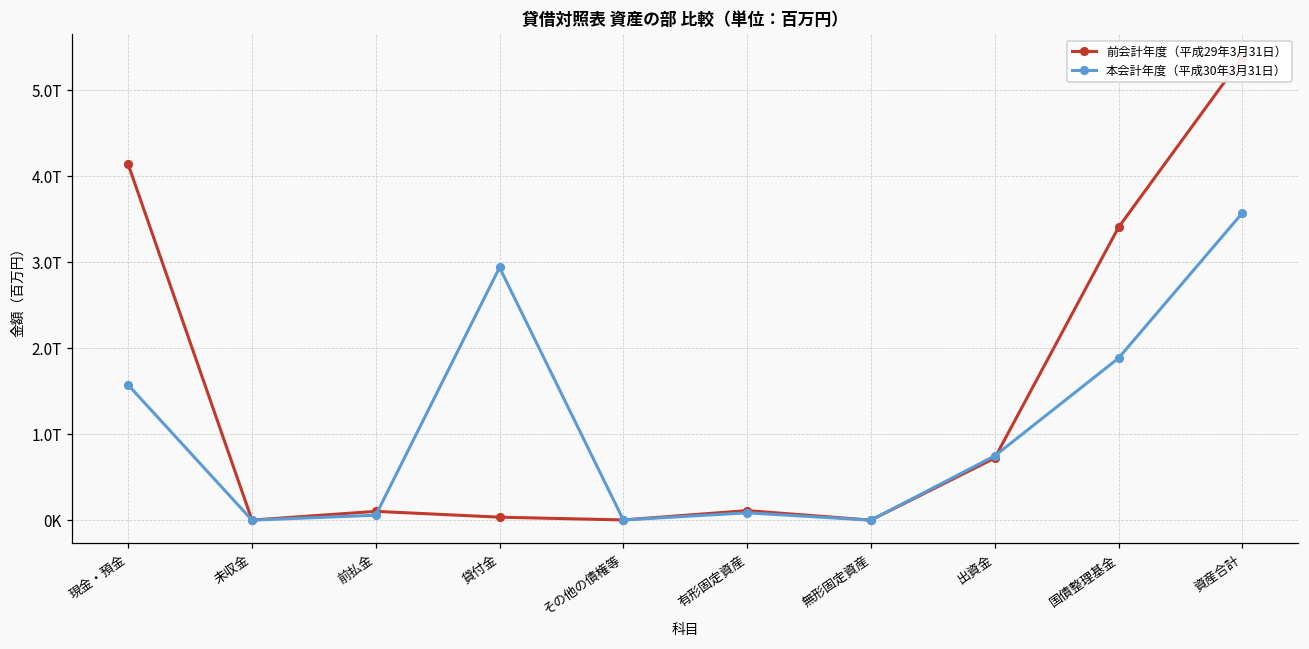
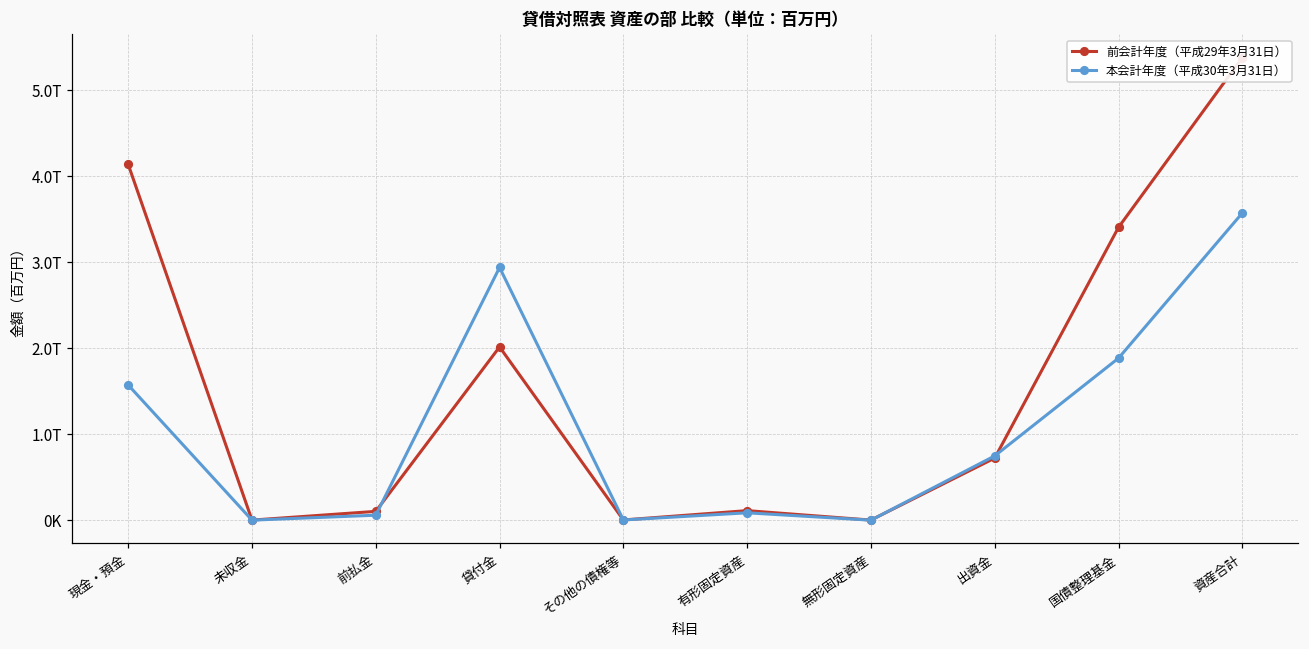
  {
    "前会計年度（平成29年3月31日）": {
      "現金・預金": "4.1T",
      "前払金": "0.1T",
-     "貸付金": "0.0T",
+     "貸付金": "2.0T",
      "国債整理基金": "3.4T"
    },
    "本会計年度（平成30年3月31日）": {
      "現金・預金": "1.6T",
      "前払金": "0.1T",
      "貸付金": "2.9T",
      "国債整理基金": "1.9T",
      "資産合計": "3.6T"
    }
  }
